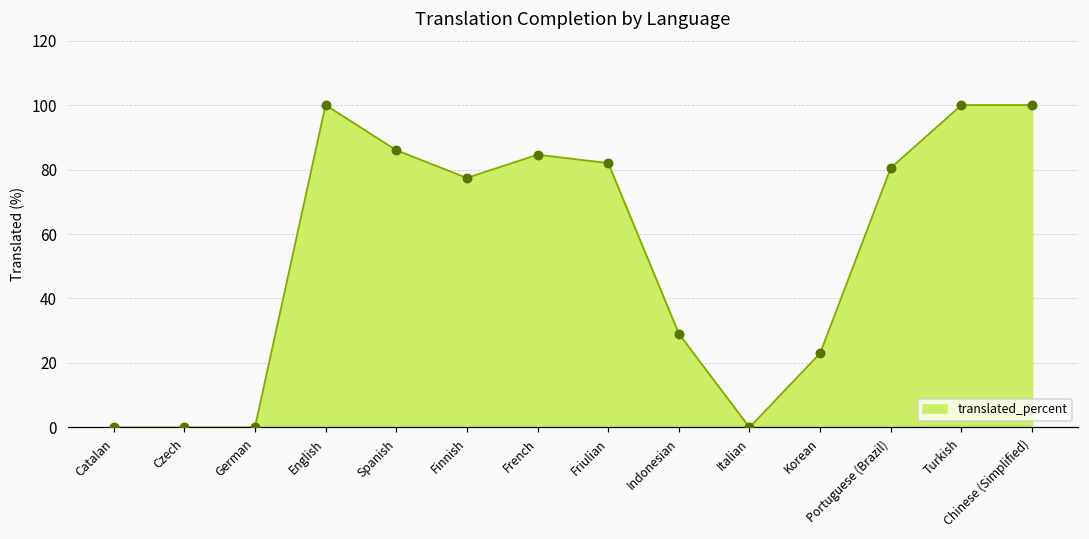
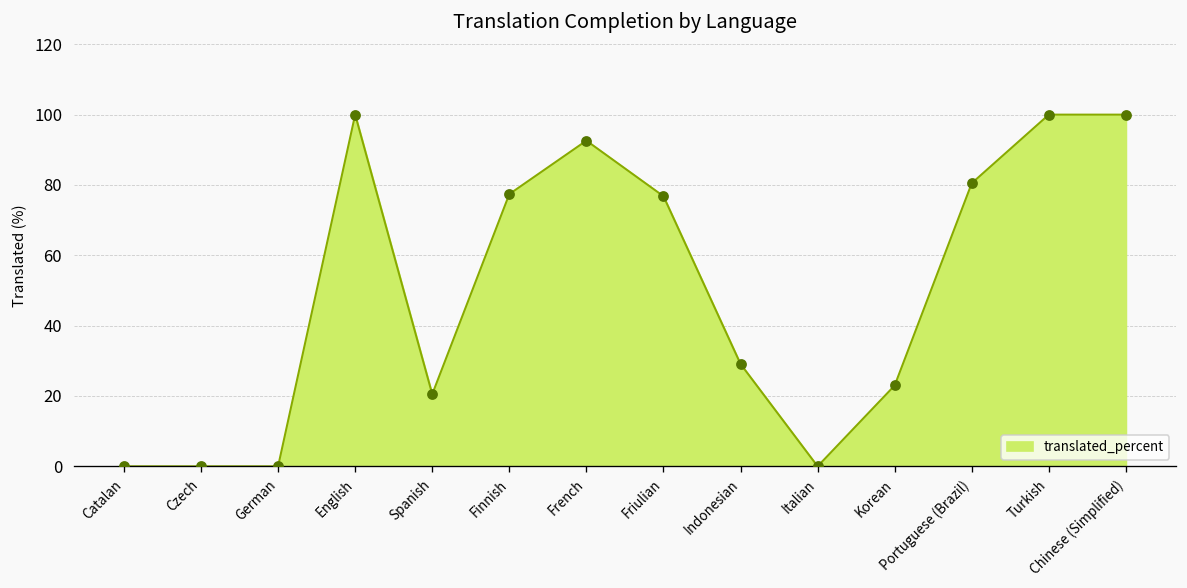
  {
    "Catalan": 0,
    "Czech": 0,
    "German": 0,
    "English": 100,
-   "Spanish": 86,
+   "Spanish": 21,
    "Finnish": 77,
-   "French": 85,
-   "Friulian": 82,
+   "French": 93,
+   "Friulian": 77,
    "Indonesian": 29,
    "Italian": 0,
    "Korean": 23,
    "Portuguese (Brazil)": 81,
    "Turkish": 100,
    "Chinese (Simplified)": 100
  }
